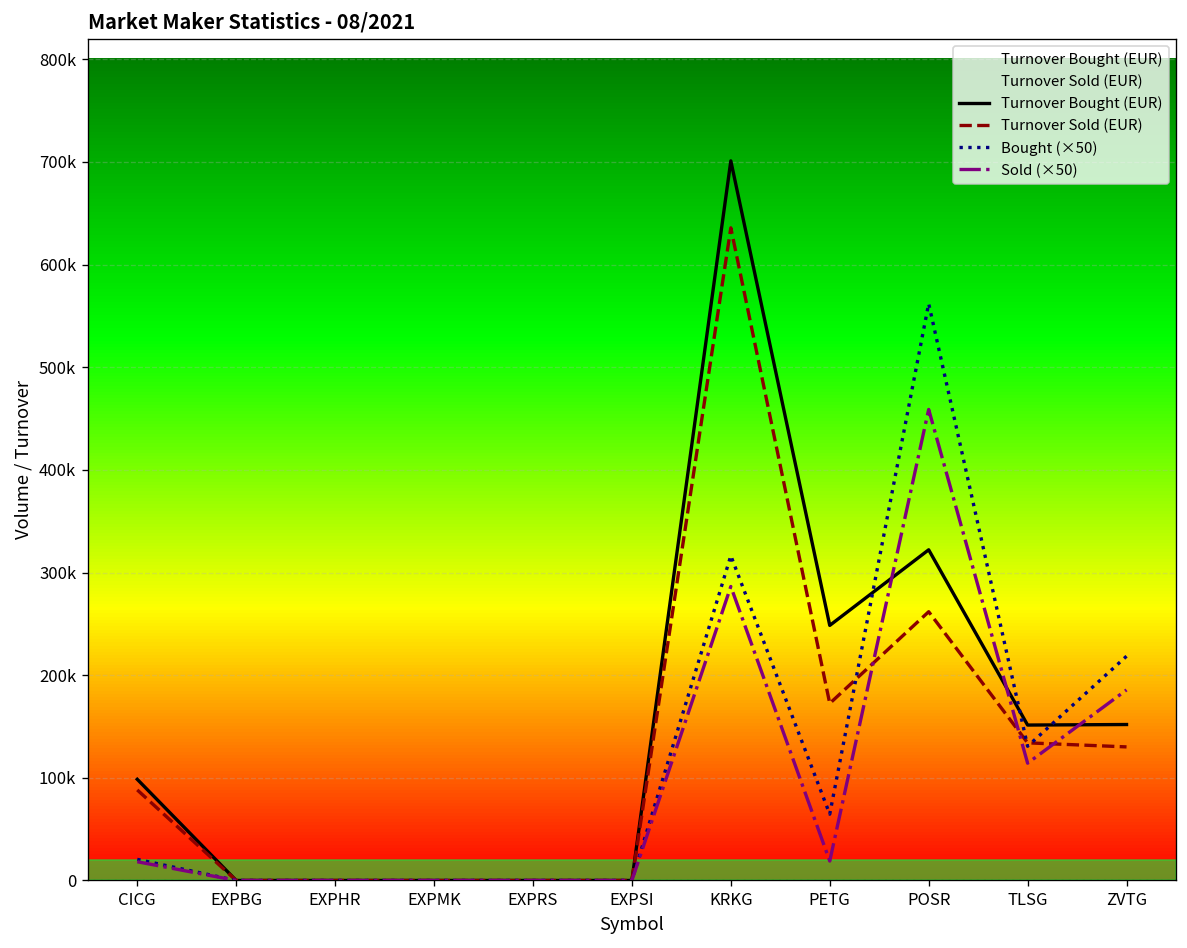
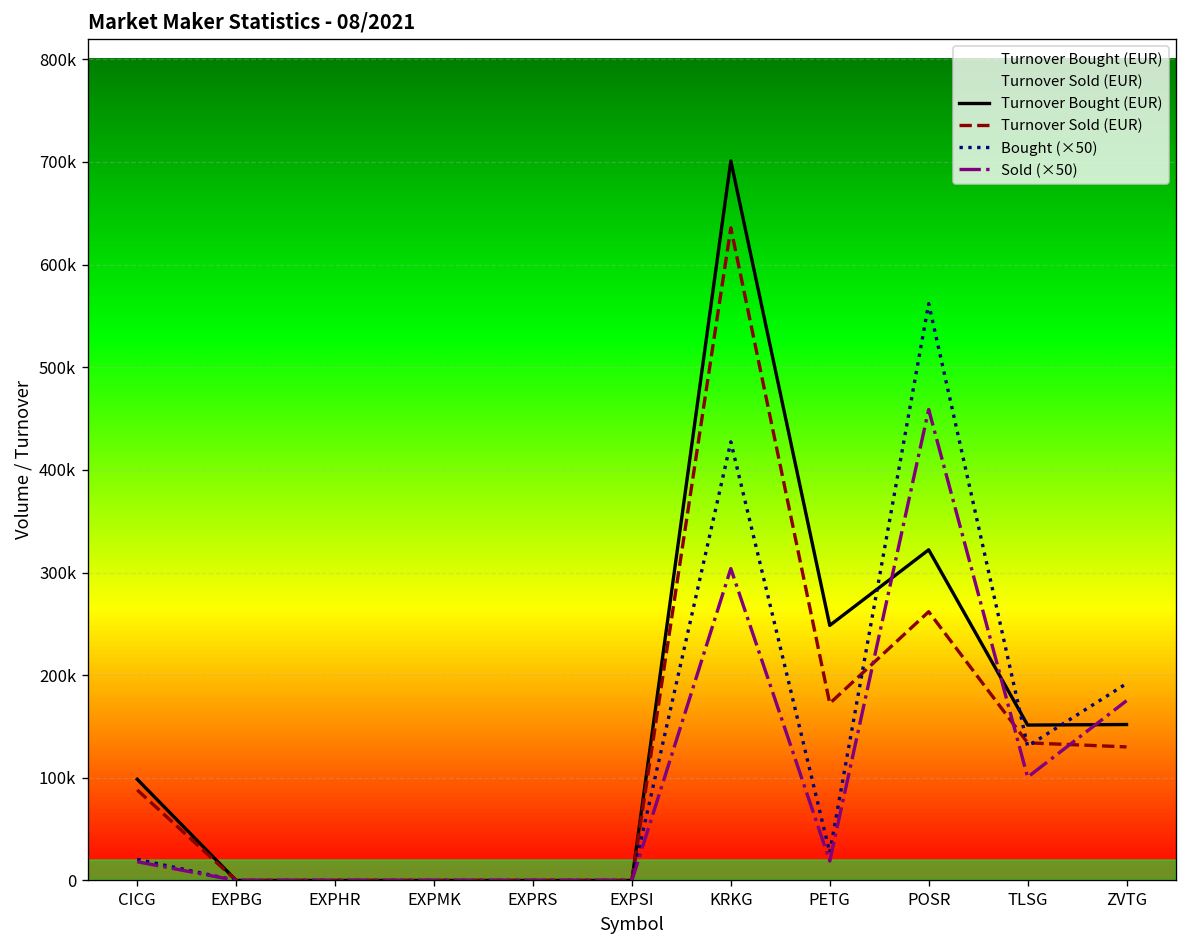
  {
    "Bought (×50)": {
-     "KRKG": 320000,
-     "PETG": 60000,
+     "KRKG": 430000,
+     "PETG": 30000,
      "POSR": 560000,
      "TLSG": 130000,
-     "ZVTG": 220000
+     "ZVTG": 190000
    },
    "Sold (×50)": {
-     "KRKG": 290000,
+     "KRKG": 300000,
      "POSR": 460000,
-     "TLSG": 110000,
-     "ZVTG": 190000
+     "TLSG": 100000,
+     "ZVTG": 180000
    }
  }
